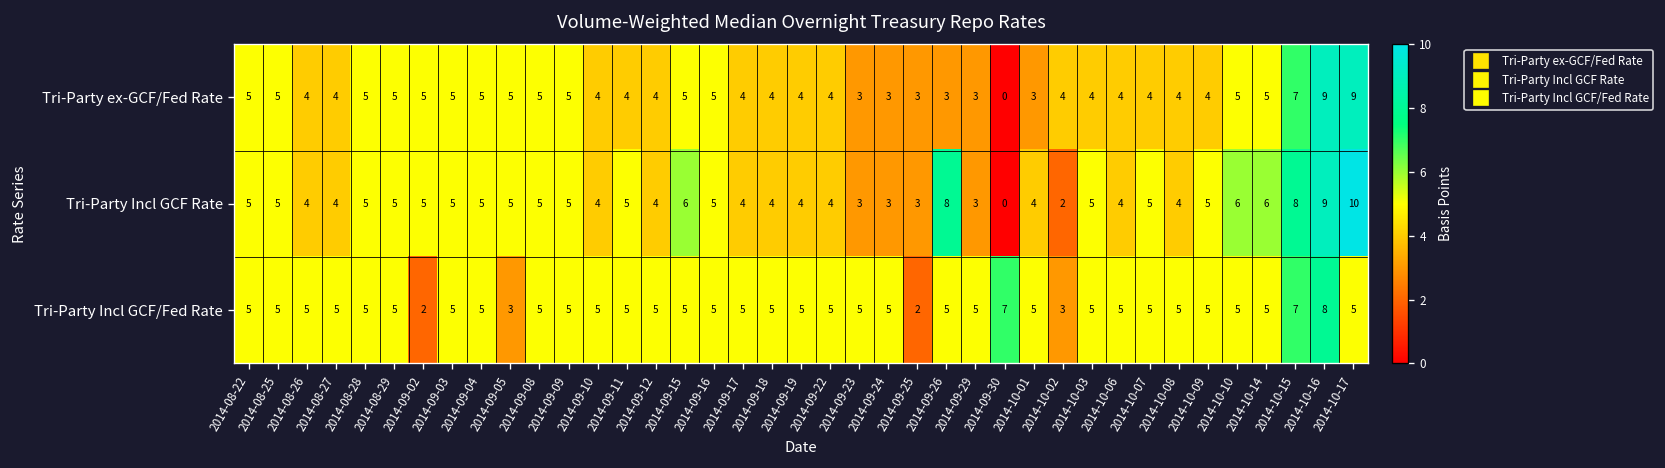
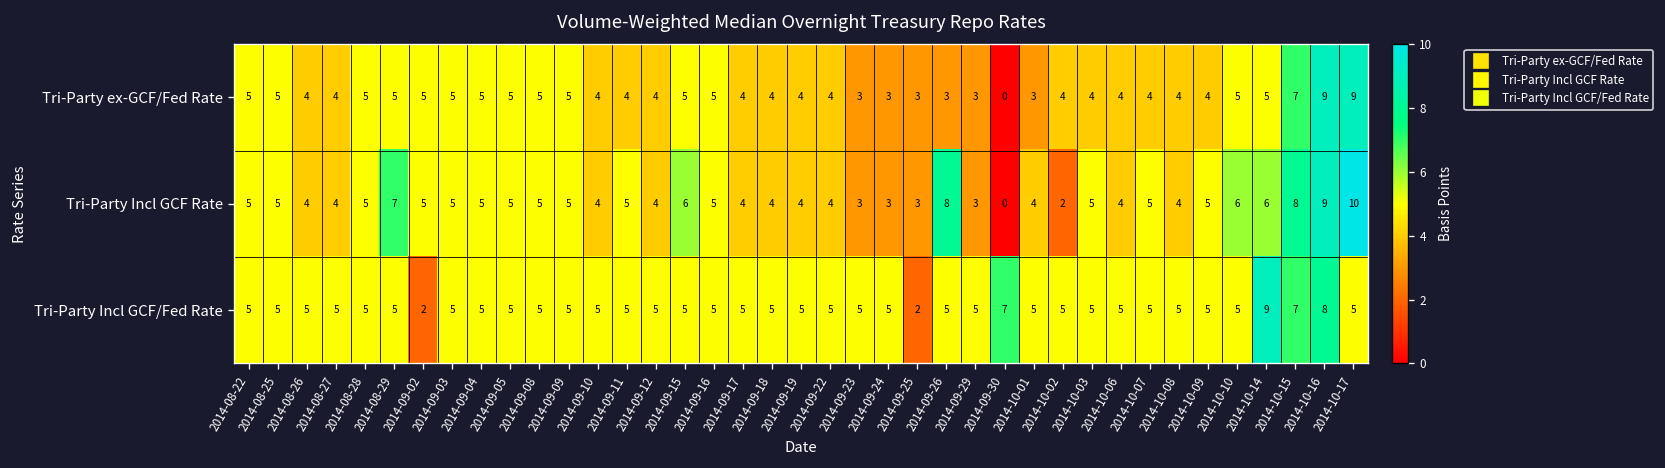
  {
    "Tri-Party ex-GCF/Fed Rate": {
      "2014-08-22": 5,
      "2014-08-25": 5,
      "2014-08-26": 4,
      "2014-08-27": 4,
      "2014-08-28": 5,
      "2014-08-29": 5,
      "2014-09-02": 5,
      "2014-09-03": 5,
      "2014-09-04": 5,
      "2014-09-05": 5,
      "2014-09-08": 5,
      "2014-09-09": 5,
      "2014-09-10": 4,
      "2014-09-11": 4,
      "2014-09-12": 4,
      "2014-09-15": 5,
      "2014-09-16": 5,
      "2014-09-17": 4,
      "2014-09-18": 4,
      "2014-09-19": 4,
      "2014-09-22": 4,
      "2014-09-23": 3,
      "2014-09-24": 3,
      "2014-09-25": 3,
      "2014-09-26": 3,
      "2014-09-29": 3,
      "2014-09-30": 0,
      "2014-10-01": 3,
      "2014-10-02": 4,
      "2014-10-03": 4,
      "2014-10-06": 4,
      "2014-10-07": 4,
      "2014-10-08": 4,
      "2014-10-09": 4,
      "2014-10-10": 5,
      "2014-10-14": 5,
      "2014-10-15": 7,
      "2014-10-16": 9,
      "2014-10-17": 9
    },
    "Tri-Party Incl GCF Rate": {
      "2014-08-22": 5,
      "2014-08-25": 5,
      "2014-08-26": 4,
      "2014-08-27": 4,
      "2014-08-28": 5,
-     "2014-08-29": 5,
+     "2014-08-29": 7,
      "2014-09-02": 5,
      "2014-09-03": 5,
      "2014-09-04": 5,
      "2014-09-05": 5,
      "2014-09-08": 5,
      "2014-09-09": 5,
      "2014-09-10": 4,
      "2014-09-11": 5,
      "2014-09-12": 4,
      "2014-09-15": 6,
      "2014-09-16": 5,
      "2014-09-17": 4,
      "2014-09-18": 4,
      "2014-09-19": 4,
      "2014-09-22": 4,
      "2014-09-23": 3,
      "2014-09-24": 3,
      "2014-09-25": 3,
      "2014-09-26": 8,
      "2014-09-29": 3,
      "2014-09-30": 0,
      "2014-10-01": 4,
      "2014-10-02": 2,
      "2014-10-03": 5,
      "2014-10-06": 4,
      "2014-10-07": 5,
      "2014-10-08": 4,
      "2014-10-09": 5,
      "2014-10-10": 6,
      "2014-10-14": 6,
      "2014-10-15": 8,
      "2014-10-16": 9,
      "2014-10-17": 10
    },
    "Tri-Party Incl GCF/Fed Rate": {
      "2014-08-22": 5,
      "2014-08-25": 5,
      "2014-08-26": 5,
      "2014-08-27": 5,
      "2014-08-28": 5,
      "2014-08-29": 5,
      "2014-09-02": 2,
      "2014-09-03": 5,
      "2014-09-04": 5,
-     "2014-09-05": 3,
+     "2014-09-05": 5,
      "2014-09-08": 5,
      "2014-09-09": 5,
      "2014-09-10": 5,
      "2014-09-11": 5,
      "2014-09-12": 5,
      "2014-09-15": 5,
      "2014-09-16": 5,
      "2014-09-17": 5,
      "2014-09-18": 5,
      "2014-09-19": 5,
      "2014-09-22": 5,
      "2014-09-23": 5,
      "2014-09-24": 5,
      "2014-09-25": 2,
      "2014-09-26": 5,
      "2014-09-29": 5,
      "2014-09-30": 7,
      "2014-10-01": 5,
-     "2014-10-02": 3,
+     "2014-10-02": 5,
      "2014-10-03": 5,
      "2014-10-06": 5,
      "2014-10-07": 5,
      "2014-10-08": 5,
      "2014-10-09": 5,
      "2014-10-10": 5,
-     "2014-10-14": 5,
+     "2014-10-14": 9,
      "2014-10-15": 7,
      "2014-10-16": 8,
      "2014-10-17": 5
    }
  }
